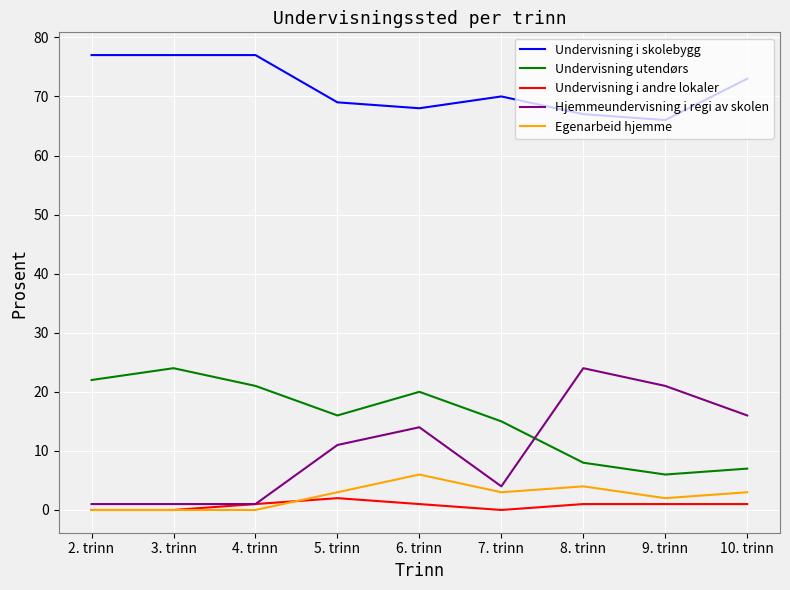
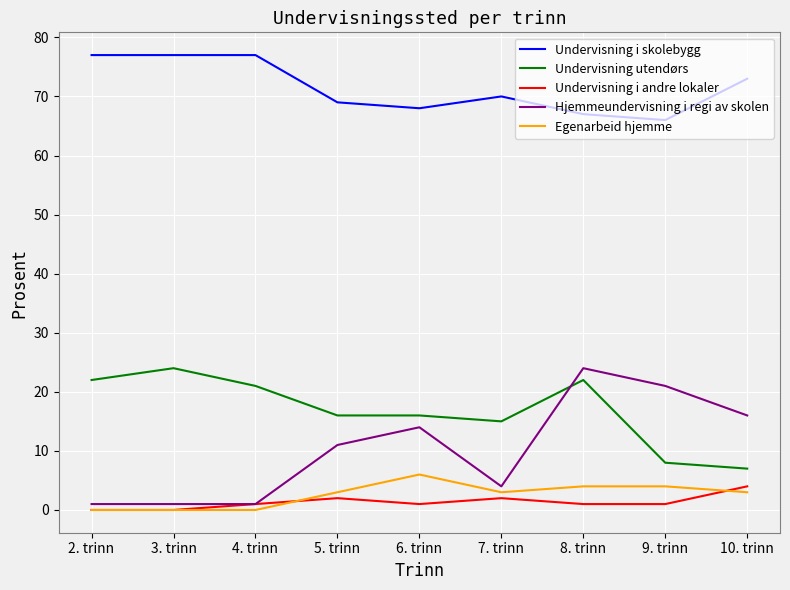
  {
    "Undervisning i skolebygg": {
      "2. trinn": 77,
      "3. trinn": 77,
      "4. trinn": 77,
      "5. trinn": 69,
      "6. trinn": 68,
      "7. trinn": 70
    },
    "Undervisning utendørs": {
      "2. trinn": 22,
      "3. trinn": 24,
      "4. trinn": 21,
      "5. trinn": 16,
-     "6. trinn": 20,
+     "6. trinn": 16,
      "7. trinn": 15,
-     "8. trinn": 8,
-     "9. trinn": 6,
+     "8. trinn": 22,
+     "9. trinn": 8,
      "10. trinn": 7
    },
    "Undervisning i andre lokaler": {
      "5. trinn": 2,
      "6. trinn": 1,
-     "7. trinn": 0,
+     "7. trinn": 2,
      "8. trinn": 1,
      "9. trinn": 1,
-     "10. trinn": 1
+     "10. trinn": 4
    },
    "Hjemmeundervisning i regi av skolen": {
      "2. trinn": 1,
      "3. trinn": 1,
      "5. trinn": 11,
      "6. trinn": 14,
      "7. trinn": 4,
      "8. trinn": 24,
      "9. trinn": 21,
      "10. trinn": 16
    },
    "Egenarbeid hjemme": {
      "4. trinn": 0,
      "5. trinn": 3,
      "6. trinn": 6,
      "7. trinn": 3,
      "8. trinn": 4,
-     "9. trinn": 2,
+     "9. trinn": 4,
      "10. trinn": 3
    }
  }
